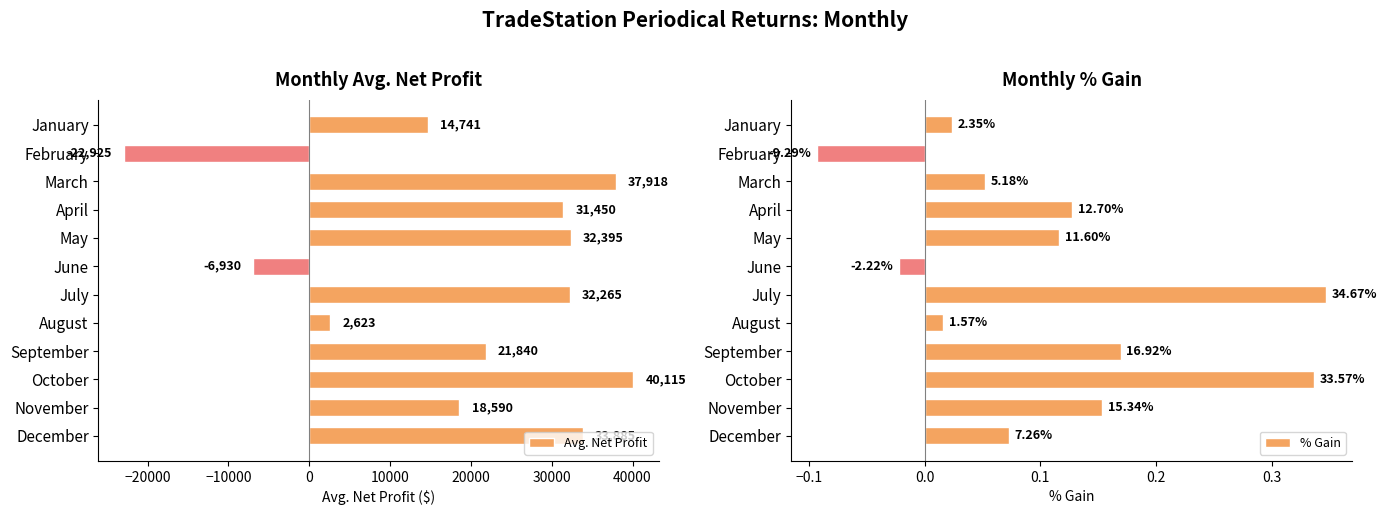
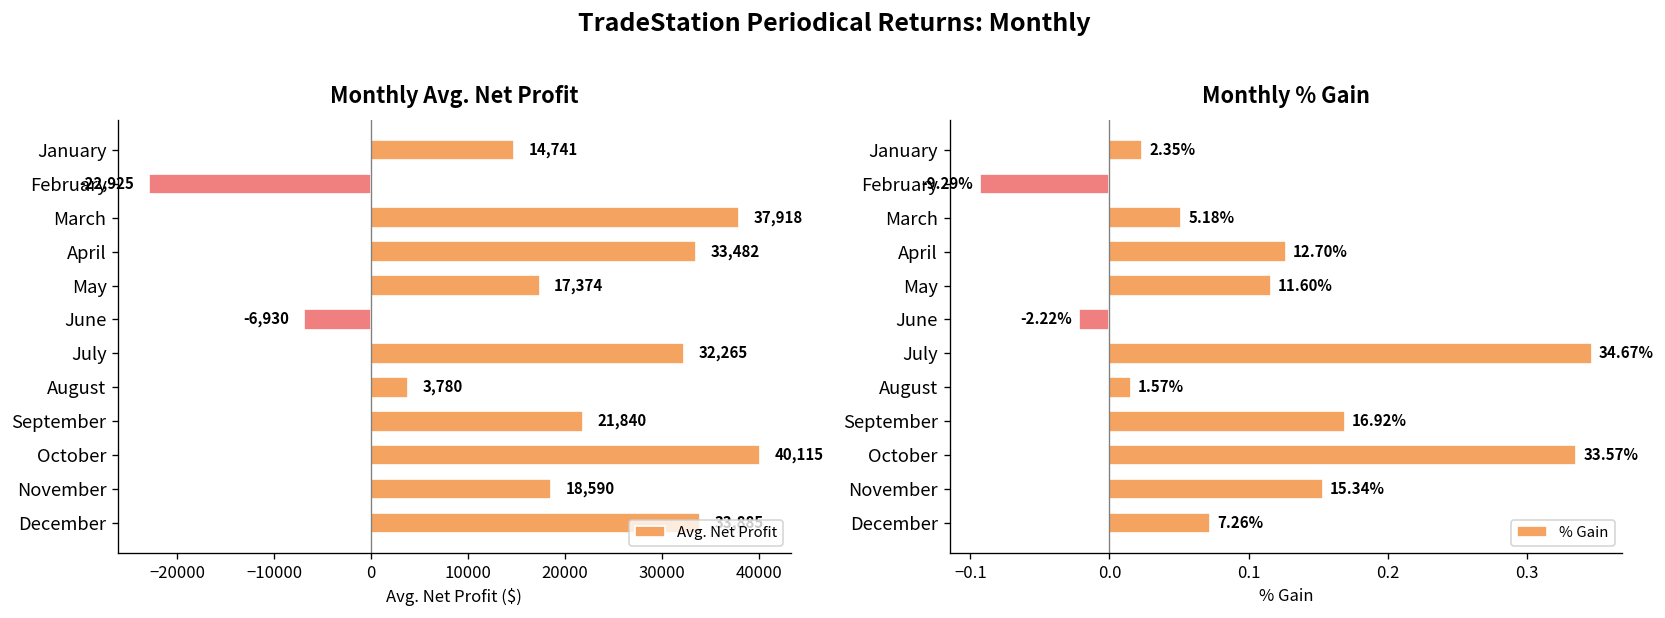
  {
    "Monthly Avg. Net Profit": {
      "January": "14,741",
      "February": "-22,925",
      "March": "37,918",
-     "April": "31,450",
-     "May": "32,395",
+     "April": "33,482",
+     "May": "17,374",
      "June": "-6,930",
      "July": "32,265",
-     "August": "2,623",
+     "August": "3,780",
      "September": "21,840",
      "October": "40,115",
      "November": "18,590"
    },
    "Monthly % Gain": {
      "January": "2.35%",
      "February": "-9.29%",
      "March": "5.18%",
      "April": "12.70%",
      "May": "11.60%",
      "June": "-2.22%",
      "July": "34.67%",
      "August": "1.57%",
      "September": "16.92%",
      "October": "33.57%",
      "November": "15.34%",
      "December": "7.26%"
    }
  }
